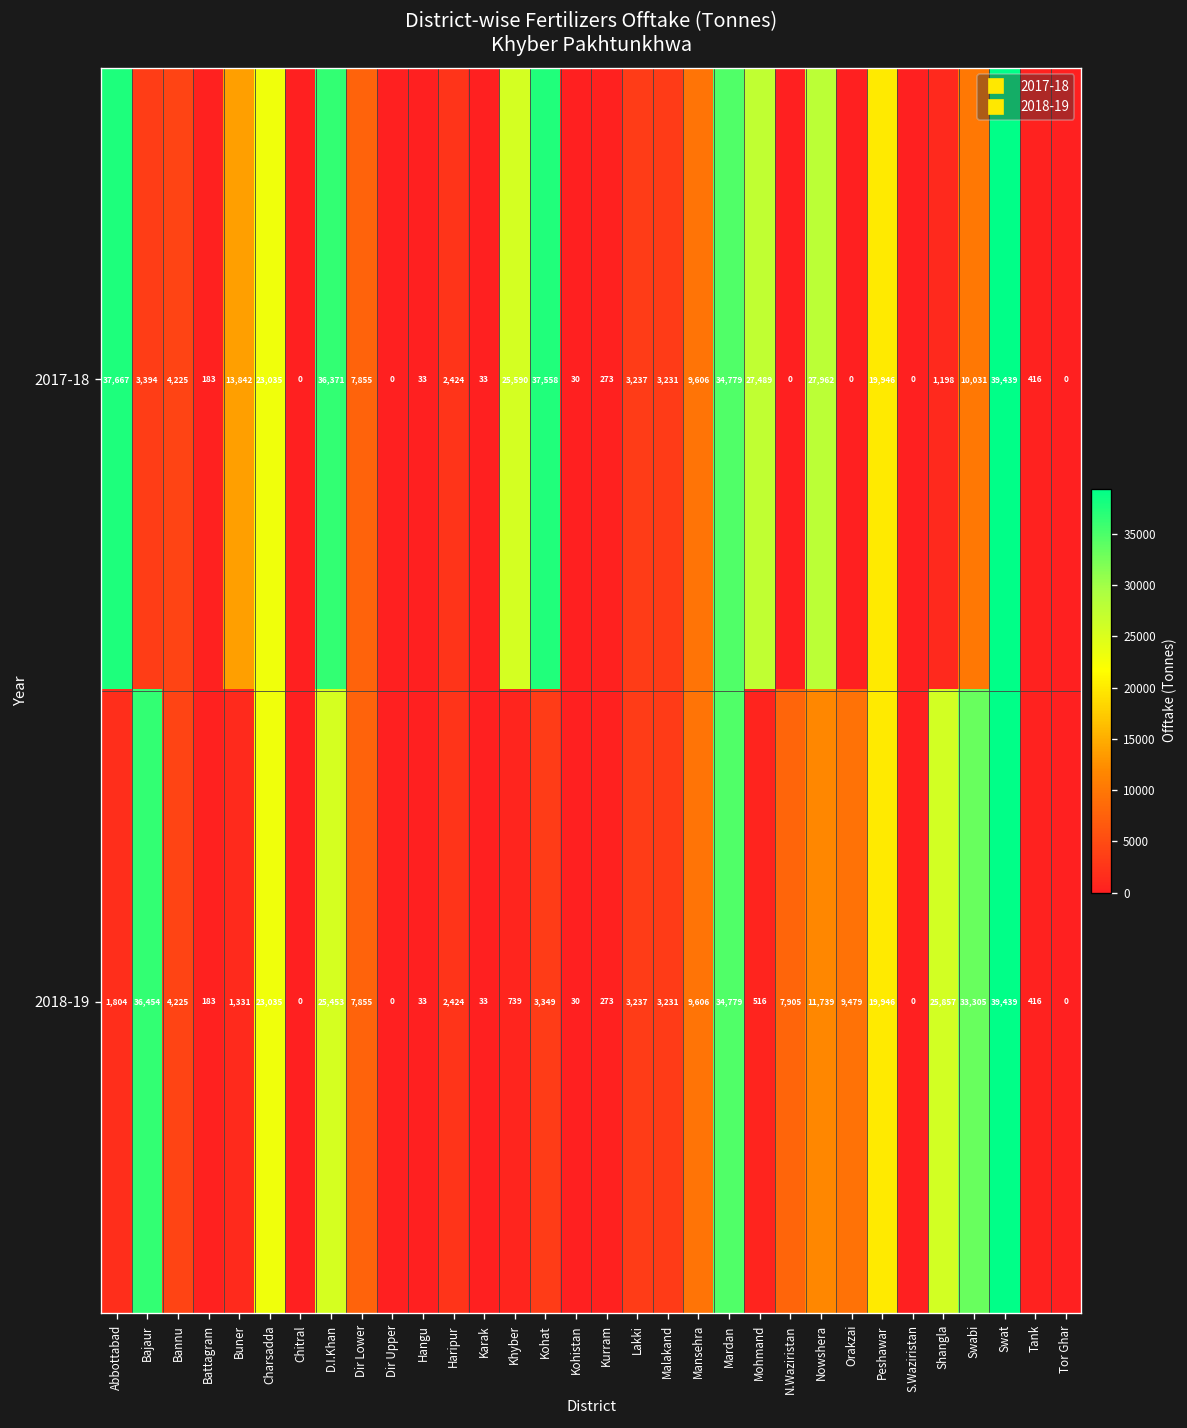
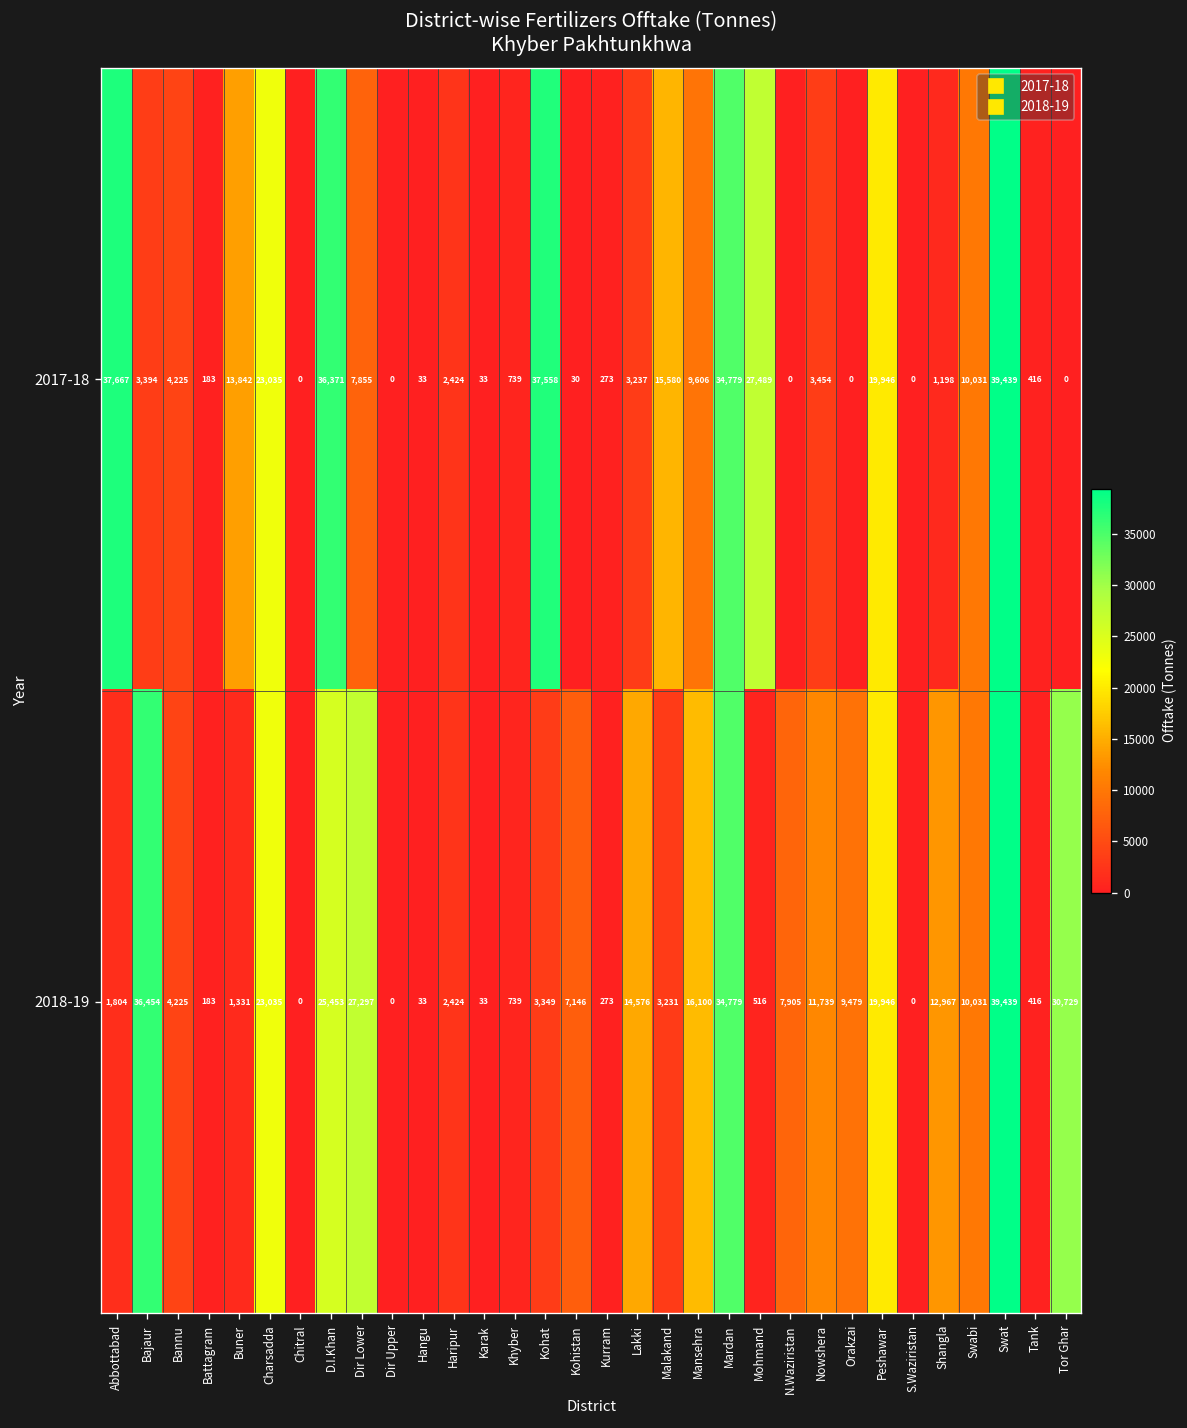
  {
    "2017-18": {
      "Abbottabad": "37,667",
      "Bajaur": "3,394",
      "Bannu": "4,225",
      "Battagram": "183",
      "Buner": "13,842",
      "Charsadda": "23,035",
      "Chitral": "0",
      "D.I.Khan": "36,371",
      "Dir Lower": "7,855",
      "Dir Upper": "0",
      "Hangu": "33",
      "Haripur": "2,424",
      "Karak": "33",
-     "Khyber": "25,590",
+     "Khyber": "739",
      "Kohat": "37,558",
      "Kohistan": "30",
      "Kurram": "273",
      "Lakki": "3,237",
-     "Malakand": "3,231",
+     "Malakand": "15,580",
      "Mansehra": "9,606",
      "Mardan": "34,779",
      "Mohmand": "27,489",
      "N.Waziristan": "0",
-     "Nowshera": "27,962",
+     "Nowshera": "3,454",
      "Orakzai": "0",
      "Peshawar": "19,946",
      "S.Waziristan": "0",
      "Shangla": "1,198",
      "Swabi": "10,031",
      "Swat": "39,439",
      "Tank": "416",
      "Tor Ghar": "0"
    },
    "2018-19": {
      "Abbottabad": "1,804",
      "Bajaur": "36,454",
      "Bannu": "4,225",
      "Battagram": "183",
      "Buner": "1,331",
      "Charsadda": "23,035",
      "Chitral": "0",
      "D.I.Khan": "25,453",
-     "Dir Lower": "7,855",
+     "Dir Lower": "27,297",
      "Dir Upper": "0",
      "Hangu": "33",
      "Haripur": "2,424",
      "Karak": "33",
      "Khyber": "739",
      "Kohat": "3,349",
-     "Kohistan": "30",
+     "Kohistan": "7,146",
      "Kurram": "273",
-     "Lakki": "3,237",
+     "Lakki": "14,576",
      "Malakand": "3,231",
-     "Mansehra": "9,606",
+     "Mansehra": "16,100",
      "Mardan": "34,779",
      "Mohmand": "516",
      "N.Waziristan": "7,905",
      "Nowshera": "11,739",
      "Orakzai": "9,479",
      "Peshawar": "19,946",
      "S.Waziristan": "0",
-     "Shangla": "25,857",
-     "Swabi": "33,305",
+     "Shangla": "12,967",
+     "Swabi": "10,031",
      "Swat": "39,439",
      "Tank": "416",
-     "Tor Ghar": "0"
+     "Tor Ghar": "30,729"
    }
  }
